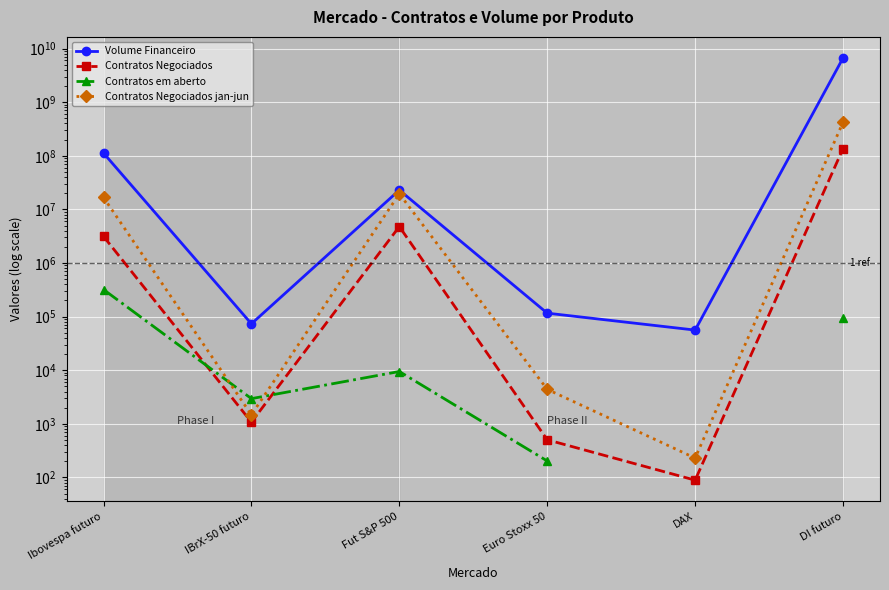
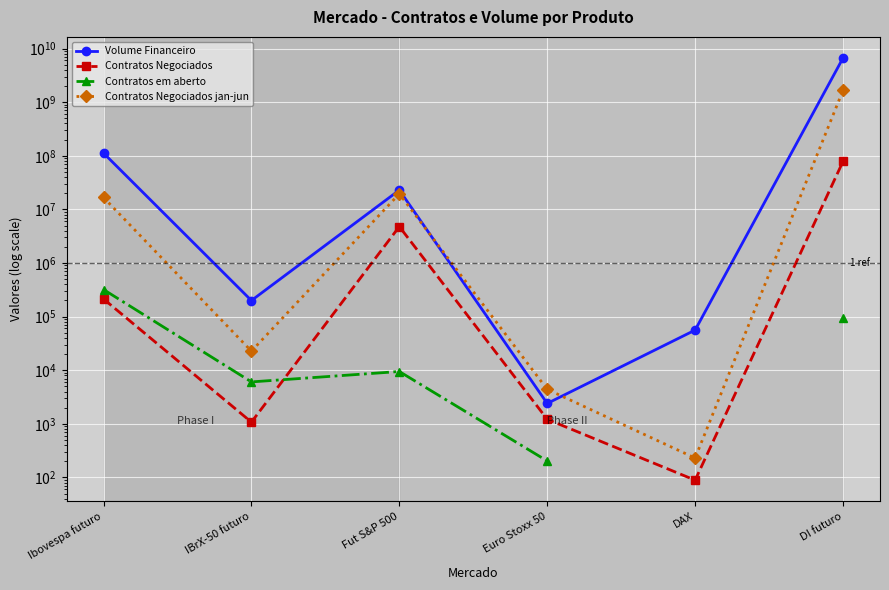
  {
    "Volume Financeiro": {
      "Ibovespa futuro": 110000000,
-     "IBrX-50 futuro": 70000,
+     "IBrX-50 futuro": 200000,
      "Fut S&P 500": 23000000,
-     "Euro Stoxx 50": 120000,
+     "Euro Stoxx 50": 2000,
      "DAX": 60000,
      "DI futuro": 7000000000
    },
    "Contratos Negociados": {
-     "Ibovespa futuro": 3000000,
+     "Ibovespa futuro": 210000,
      "IBrX-50 futuro": 1100,
      "Fut S&P 500": 5000000,
-     "Euro Stoxx 50": 500,
+     "Euro Stoxx 50": 1200,
      "DAX": 90,
-     "DI futuro": 140000000
+     "DI futuro": 80000000
    },
    "Contratos em aberto": {
      "Ibovespa futuro": 300000,
-     "IBrX-50 futuro": 3000,
+     "IBrX-50 futuro": 6000,
      "Fut S&P 500": 9000,
      "Euro Stoxx 50": 200,
      "DI futuro": 90000
    },
    "Contratos Negociados jan-jun": {
      "Ibovespa futuro": 17000000,
-     "IBrX-50 futuro": 1500,
+     "IBrX-50 futuro": 23000,
      "Fut S&P 500": 20000000,
      "Euro Stoxx 50": 4000,
      "DAX": 230,
-     "DI futuro": 400000000
+     "DI futuro": 1700000000
    }
  }
